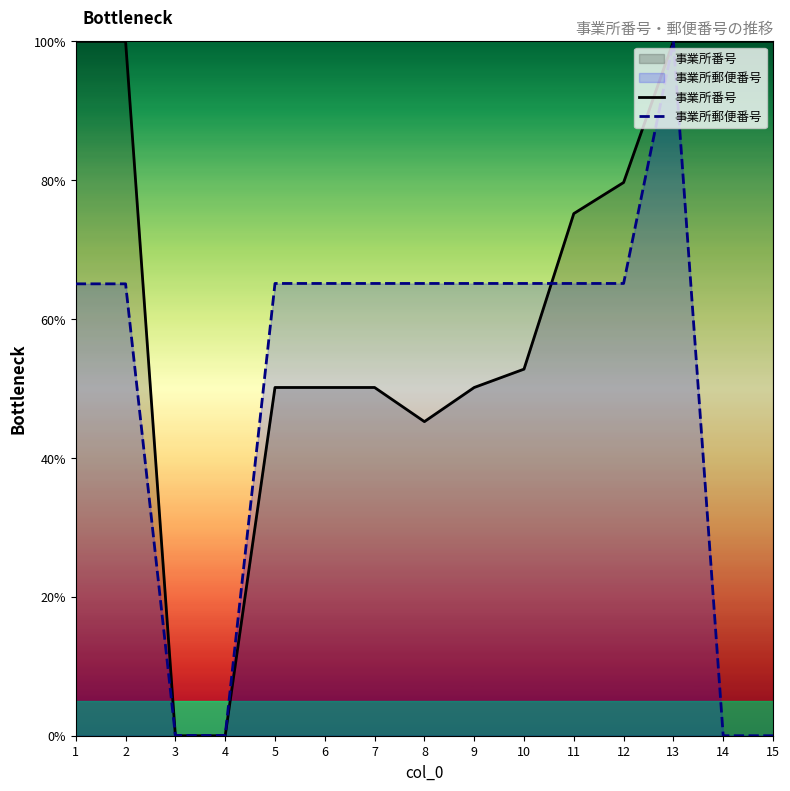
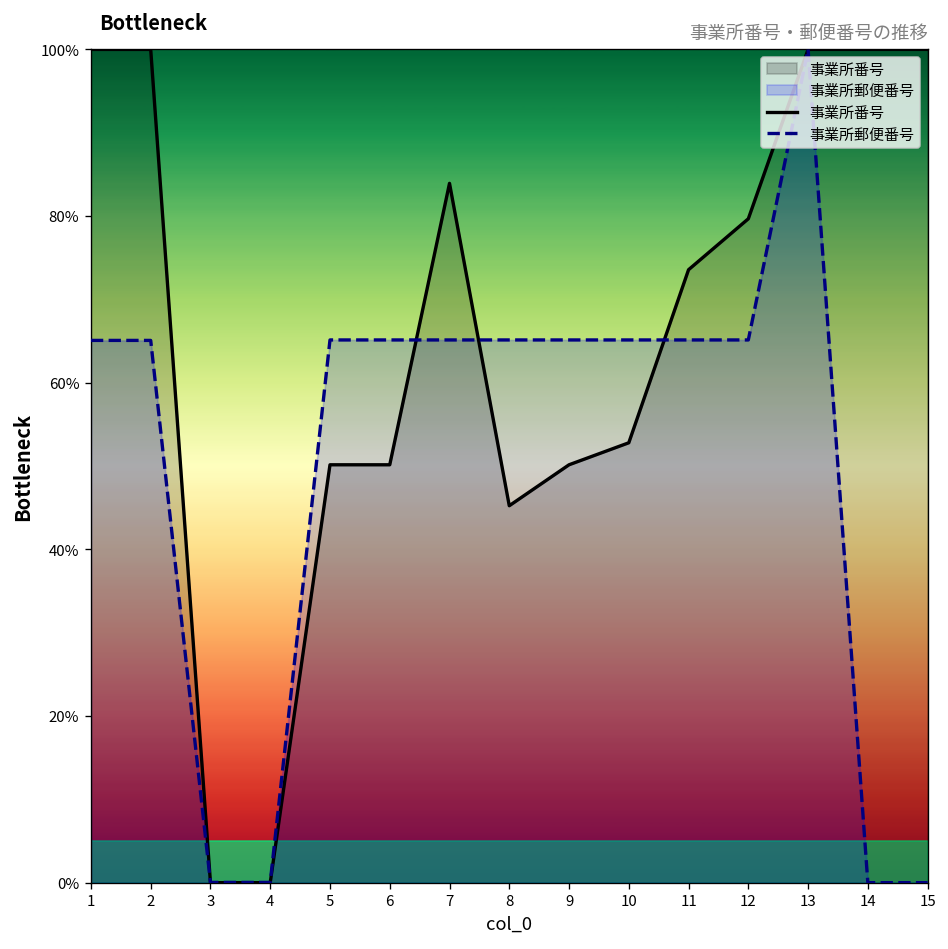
  {
    "事業所番号": {
      "1": "100%",
      "2": "100%",
      "5": "50%",
      "6": "50%",
-     "7": "50%",
+     "7": "84%",
      "8": "45%",
      "9": "50%",
      "10": "53%",
-     "11": "75%",
+     "11": "74%",
      "12": "80%",
      "14": "100%",
      "15": "100%"
    }
  }
